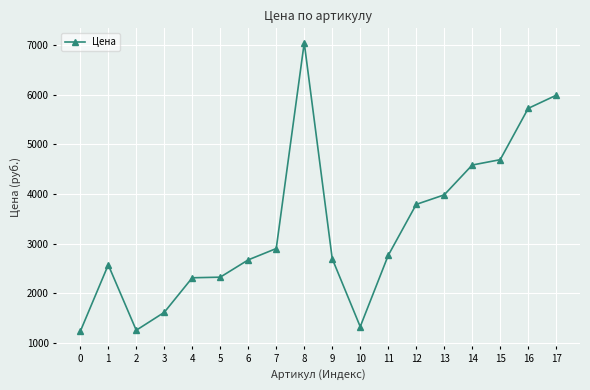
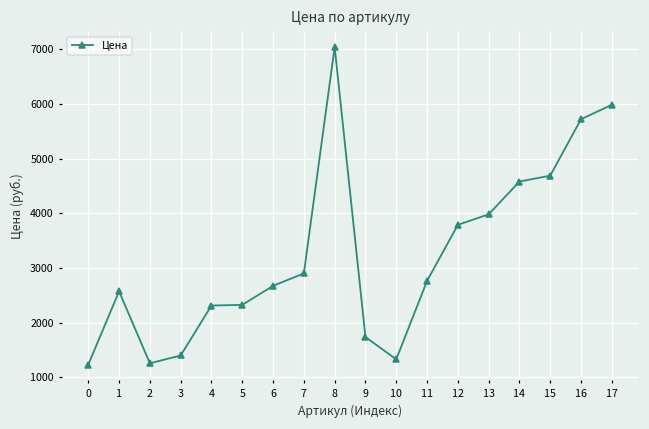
  {
    "0": 1200,
    "1": 2600,
    "2": 1300,
-   "3": 1600,
+   "3": 1400,
    "4": 2300,
    "5": 2300,
    "6": 2700,
    "7": 2900,
    "8": 7000,
-   "9": 2700,
+   "9": 1700,
    "10": 1300,
    "11": 2800,
    "12": 3800,
    "13": 4000,
    "14": 4600,
    "15": 4700,
    "16": 5700,
    "17": 6000
  }
